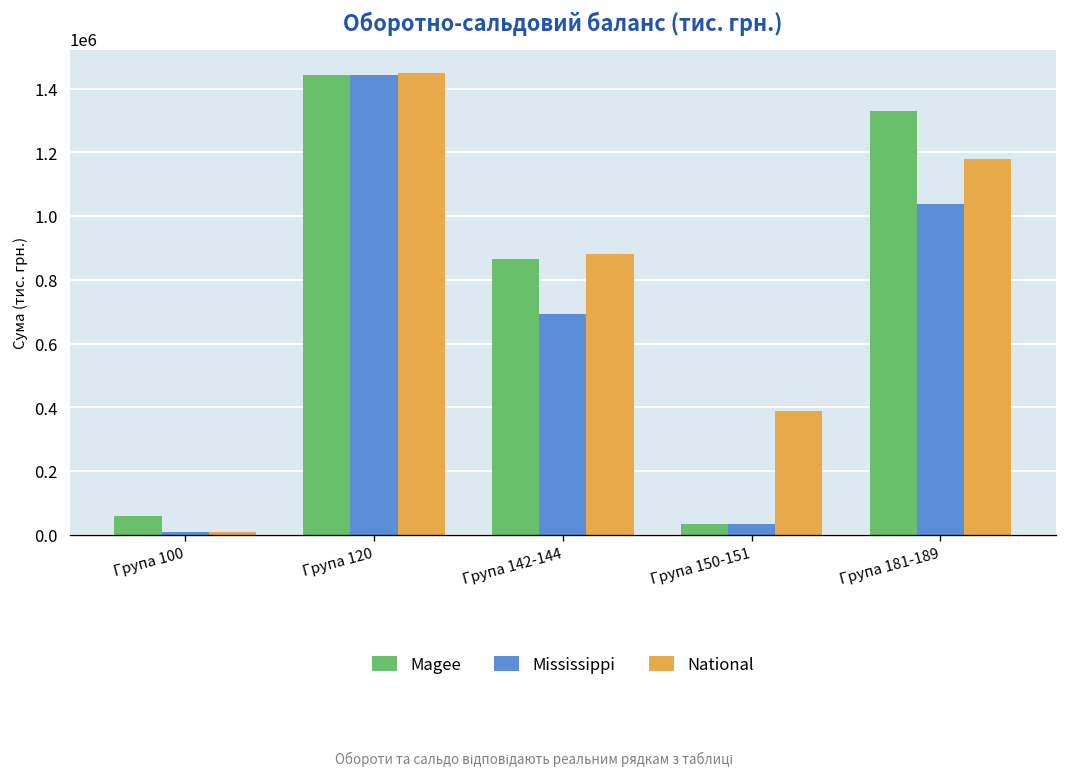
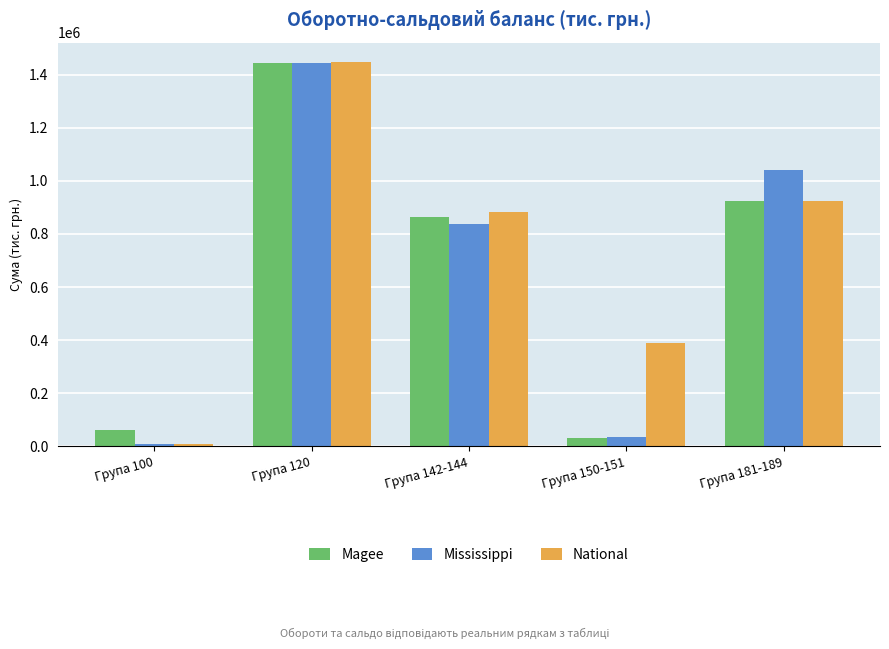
  {
    "Magee": {
      "Група 100": 60000,
      "Група 120": 1440000,
      "Група 142-144": 860000,
      "Група 150-151": 30000,
-     "Група 181-189": 1330000
+     "Група 181-189": 920000
    },
    "Mississippi": {
      "Група 120": 1440000,
-     "Група 142-144": 690000,
+     "Група 142-144": 840000,
      "Група 150-151": 30000,
      "Група 181-189": 1040000
    },
    "National": {
      "Група 120": 1450000,
      "Група 142-144": 880000,
      "Група 150-151": 390000,
-     "Група 181-189": 1180000
+     "Група 181-189": 920000
    }
  }
